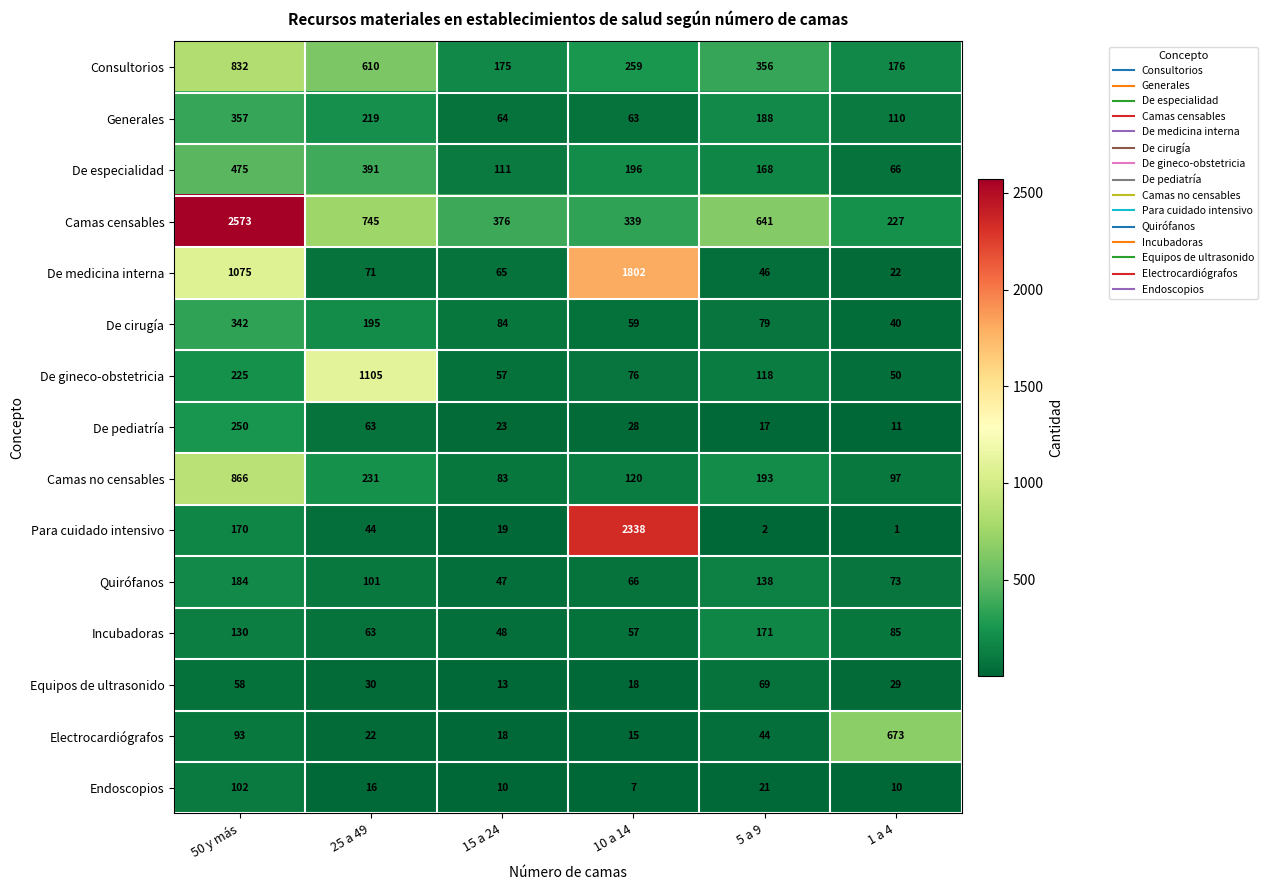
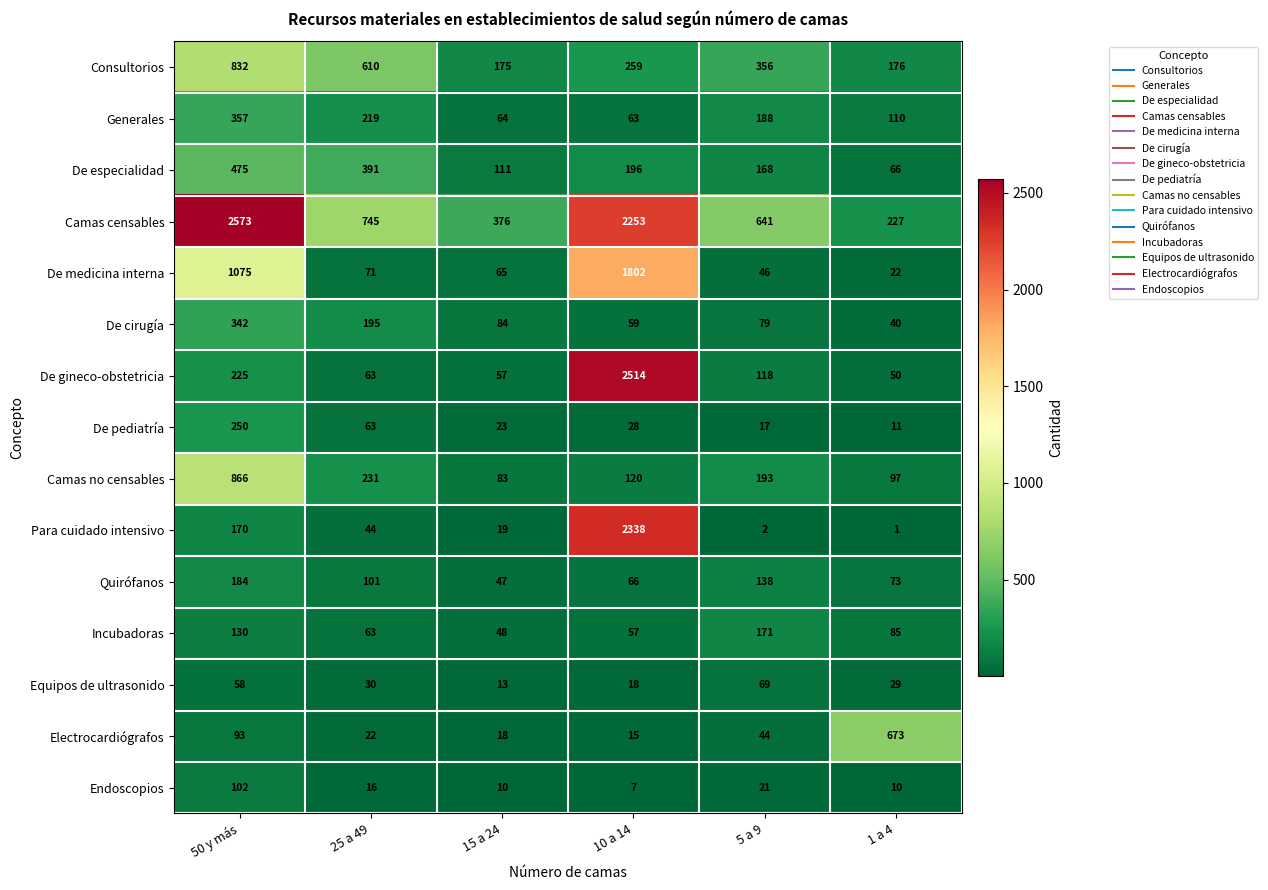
  {
    "Consultorios": {
      "50 y más": 832,
      "25 a 49": 610,
      "15 a 24": 175,
      "10 a 14": 259,
      "5 a 9": 356,
      "1 a 4": 176
    },
    "Generales": {
      "50 y más": 357,
      "25 a 49": 219,
      "15 a 24": 64,
      "10 a 14": 63,
      "5 a 9": 188,
      "1 a 4": 110
    },
    "De especialidad": {
      "50 y más": 475,
      "25 a 49": 391,
      "15 a 24": 111,
      "10 a 14": 196,
      "5 a 9": 168,
      "1 a 4": 66
    },
    "Camas censables": {
      "50 y más": 2573,
      "25 a 49": 745,
      "15 a 24": 376,
-     "10 a 14": 339,
+     "10 a 14": 2253,
      "5 a 9": 641,
      "1 a 4": 227
    },
    "De medicina interna": {
      "50 y más": 1075,
      "25 a 49": 71,
      "15 a 24": 65,
      "10 a 14": 1802,
      "5 a 9": 46,
      "1 a 4": 22
    },
    "De cirugía": {
      "50 y más": 342,
      "25 a 49": 195,
      "15 a 24": 84,
      "10 a 14": 59,
      "5 a 9": 79,
      "1 a 4": 40
    },
    "De gineco-obstetricia": {
      "50 y más": 225,
-     "25 a 49": 1105,
+     "25 a 49": 63,
      "15 a 24": 57,
-     "10 a 14": 76,
+     "10 a 14": 2514,
      "5 a 9": 118,
      "1 a 4": 50
    },
    "De pediatría": {
      "50 y más": 250,
      "25 a 49": 63,
      "15 a 24": 23,
      "10 a 14": 28,
      "5 a 9": 17,
      "1 a 4": 11
    },
    "Camas no censables": {
      "50 y más": 866,
      "25 a 49": 231,
      "15 a 24": 83,
      "10 a 14": 120,
      "5 a 9": 193,
      "1 a 4": 97
    },
    "Para cuidado intensivo": {
      "50 y más": 170,
      "25 a 49": 44,
      "15 a 24": 19,
      "10 a 14": 2338,
      "5 a 9": 2,
      "1 a 4": 1
    },
    "Quirófanos": {
      "50 y más": 184,
      "25 a 49": 101,
      "15 a 24": 47,
      "10 a 14": 66,
      "5 a 9": 138,
      "1 a 4": 73
    },
    "Incubadoras": {
      "50 y más": 130,
      "25 a 49": 63,
      "15 a 24": 48,
      "10 a 14": 57,
      "5 a 9": 171,
      "1 a 4": 85
    },
    "Equipos de ultrasonido": {
      "50 y más": 58,
      "25 a 49": 30,
      "15 a 24": 13,
      "10 a 14": 18,
      "5 a 9": 69,
      "1 a 4": 29
    },
    "Electrocardiógrafos": {
      "50 y más": 93,
      "25 a 49": 22,
      "15 a 24": 18,
      "10 a 14": 15,
      "5 a 9": 44,
      "1 a 4": 673
    },
    "Endoscopios": {
      "50 y más": 102,
      "25 a 49": 16,
      "15 a 24": 10,
      "10 a 14": 7,
      "5 a 9": 21,
      "1 a 4": 10
    }
  }
